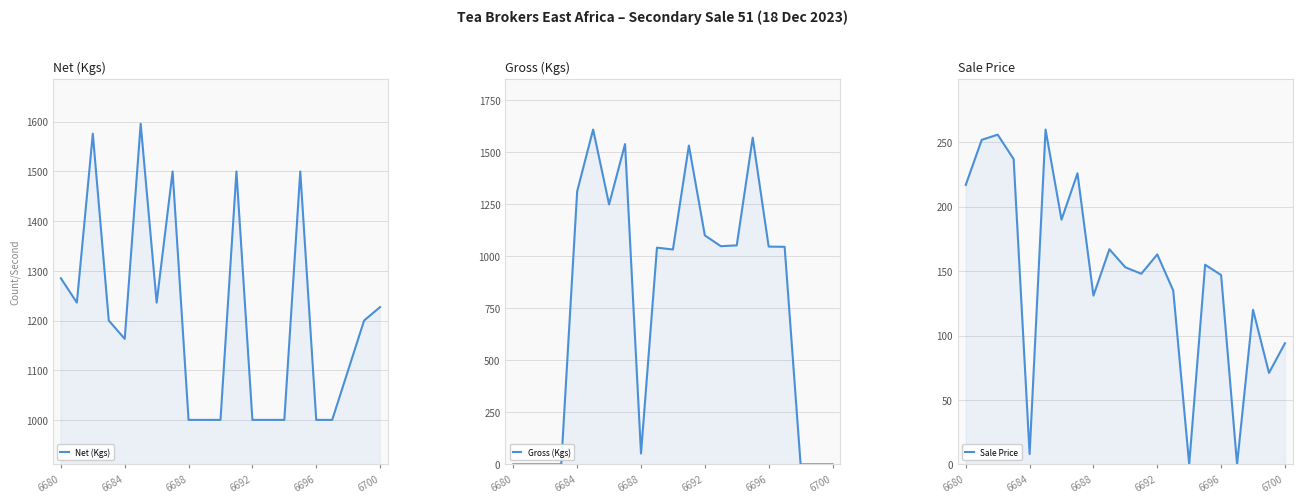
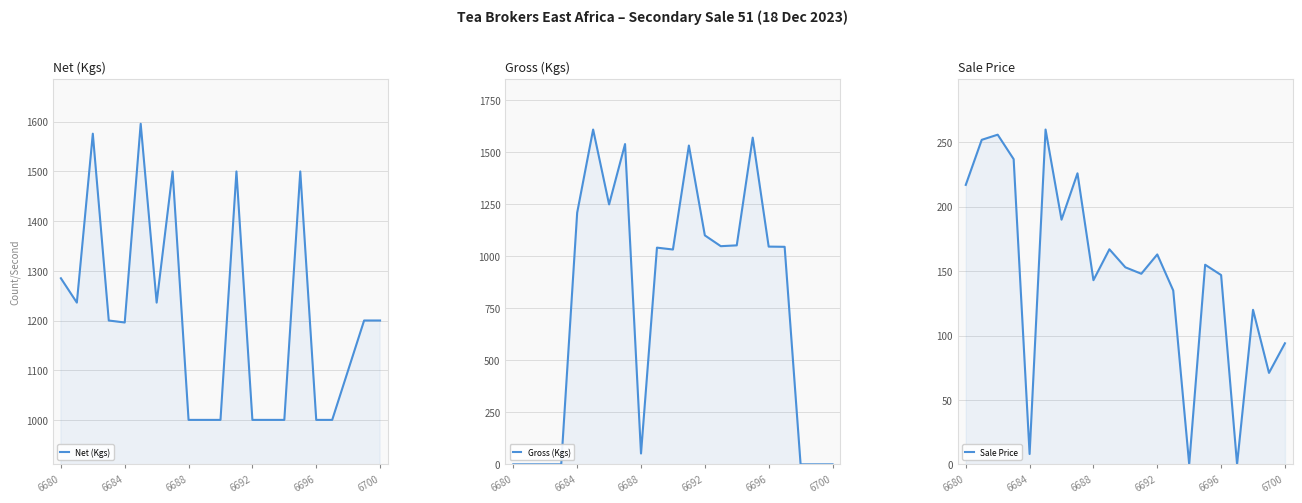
  {
    "Net (Kgs)": {
      "6680": 1290,
-     "6684": 1160,
+     "6684": 1200,
      "6688": 1000,
      "6692": 1000,
      "6696": 1000,
-     "6700": 1230
+     "6700": 1200
    },
    "Gross (Kgs)": {
      "6680": 0,
-     "6684": 1310,
+     "6684": 1210,
      "6688": 50,
      "6692": 1100,
      "6696": 1050,
      "6700": 0
    },
    "Sale Price": {
      "6680": 217,
      "6684": 8,
-     "6688": 131,
+     "6688": 143,
      "6692": 163,
      "6696": 147,
      "6700": 94
    }
  }
